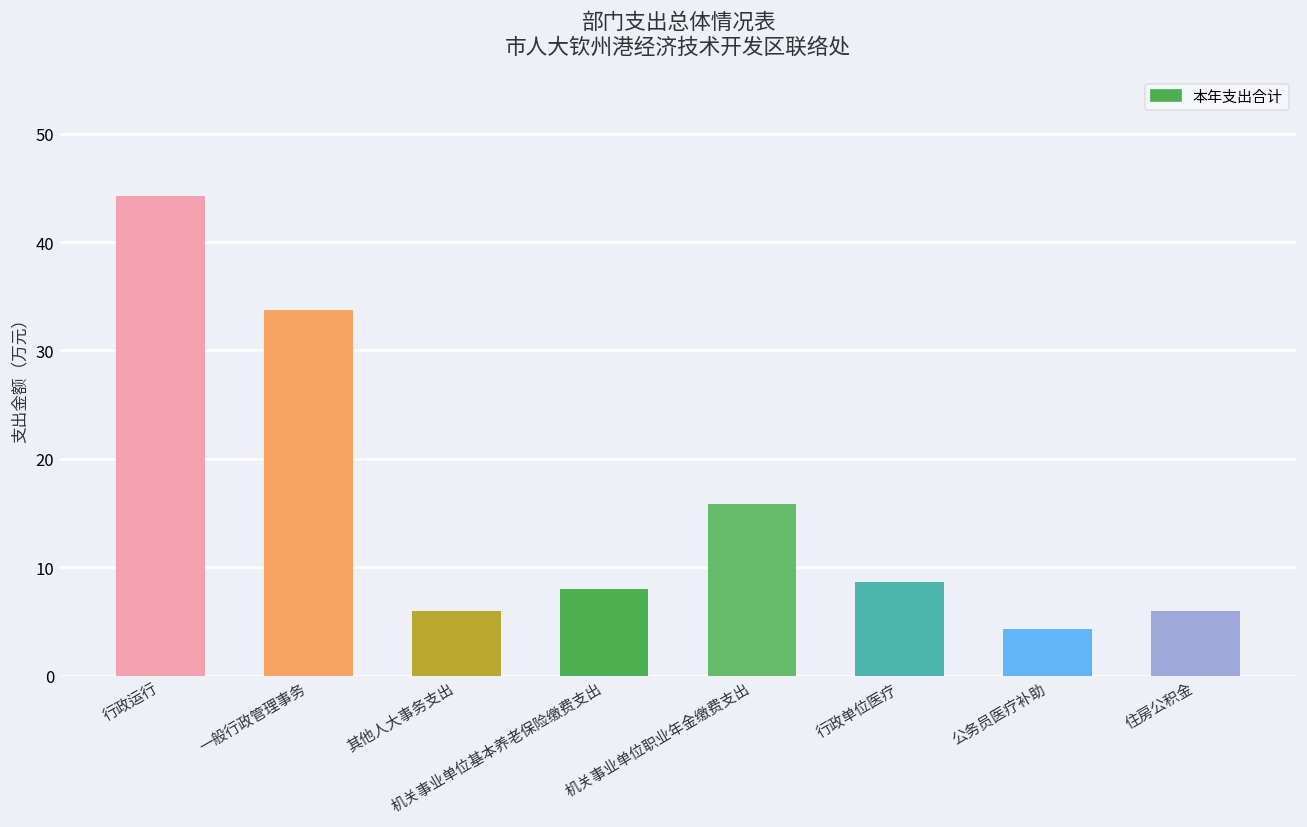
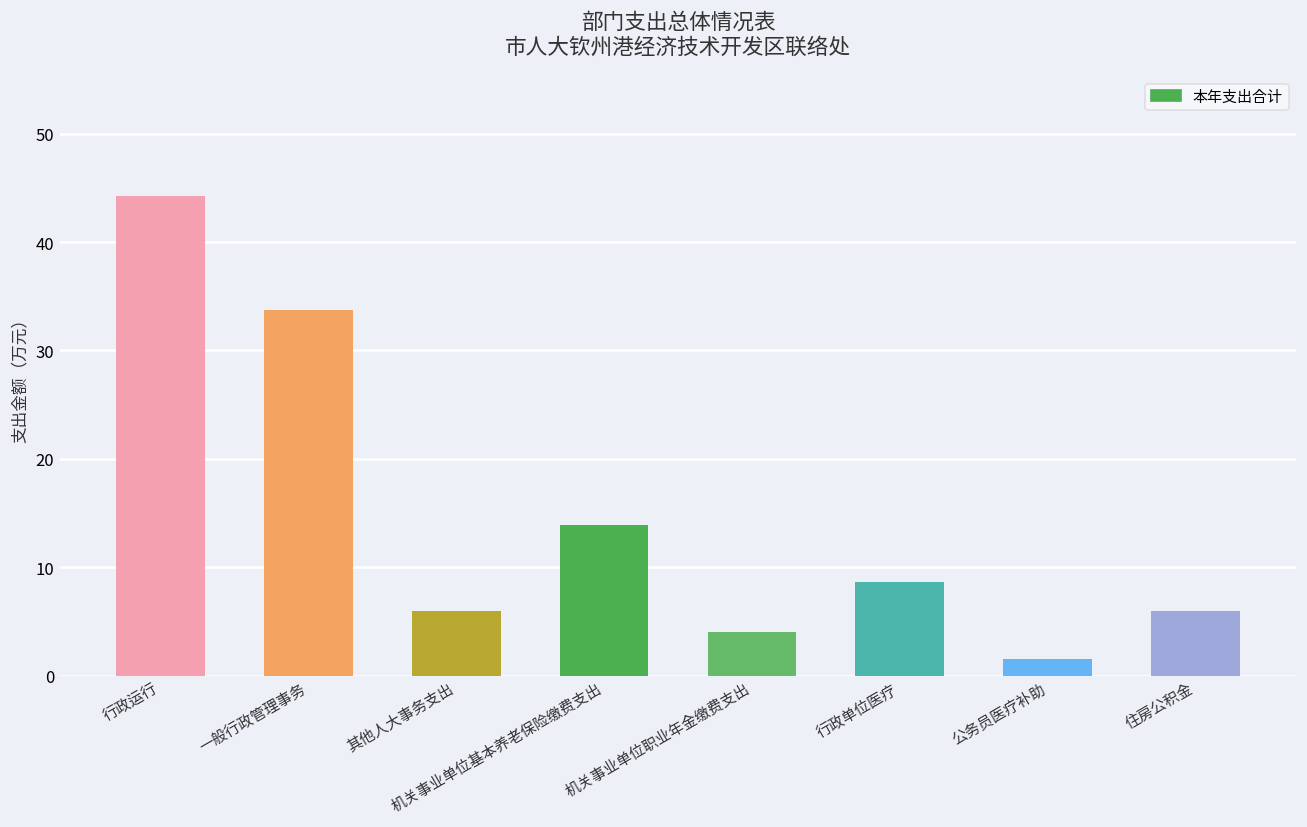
  {
    "行政运行": 44,
    "一般行政管理事务": 34,
    "其他人大事务支出": 6,
-   "机关事业单位基本养老保险缴费支出": 8,
-   "机关事业单位职业年金缴费支出": 16,
+   "机关事业单位基本养老保险缴费支出": 14,
+   "机关事业单位职业年金缴费支出": 4,
    "行政单位医疗": 9,
-   "公务员医疗补助": 4,
+   "公务员医疗补助": 2,
    "住房公积金": 6
  }
